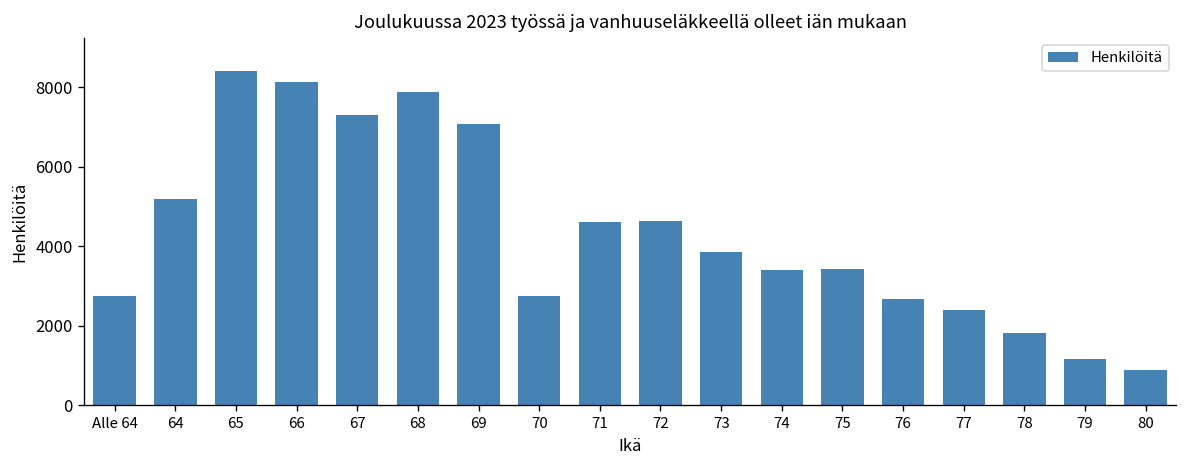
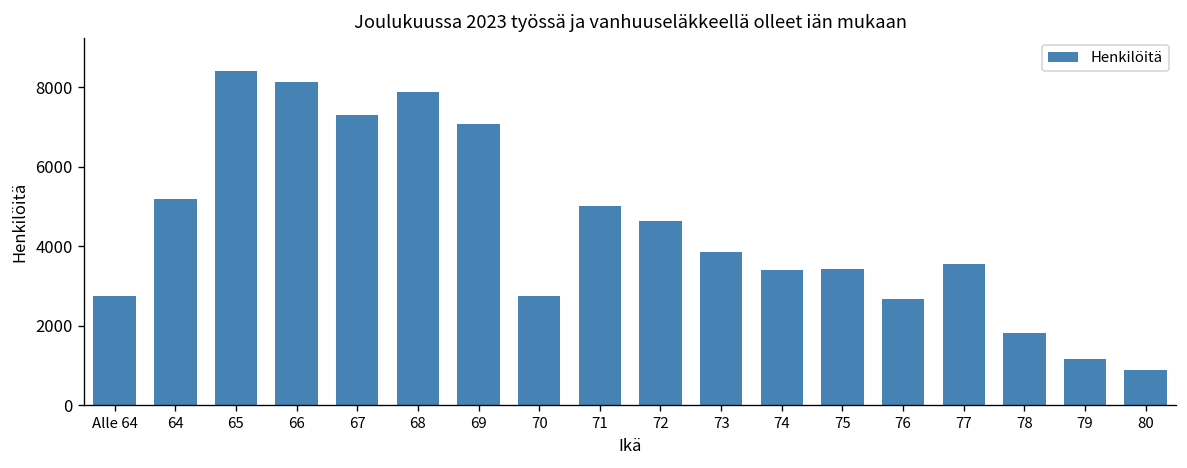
  {
    "Alle 64": 2700,
    "64": 5200,
    "65": 8400,
    "66": 8100,
    "67": 7300,
    "68": 7900,
    "69": 7100,
    "70": 2800,
-   "71": 4600,
+   "71": 5000,
    "72": 4600,
    "73": 3900,
    "74": 3400,
    "75": 3400,
    "76": 2700,
-   "77": 2400,
+   "77": 3600,
    "78": 1800,
    "79": 1200,
    "80": 900
  }
